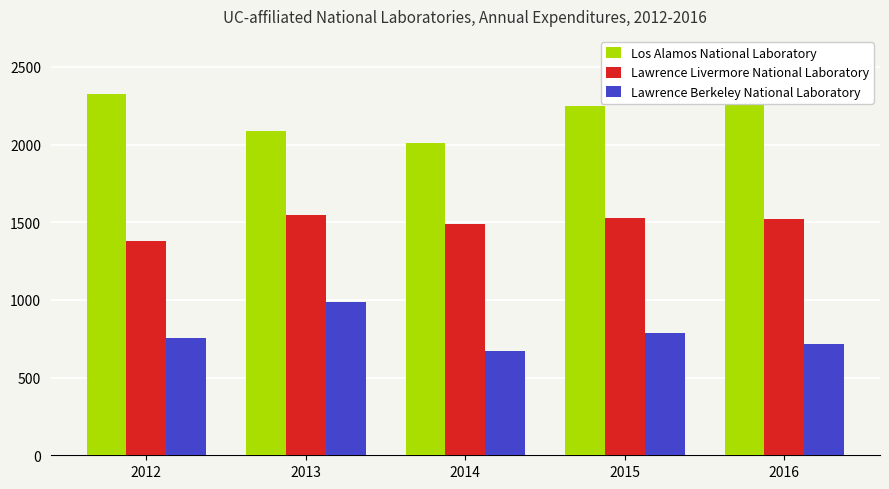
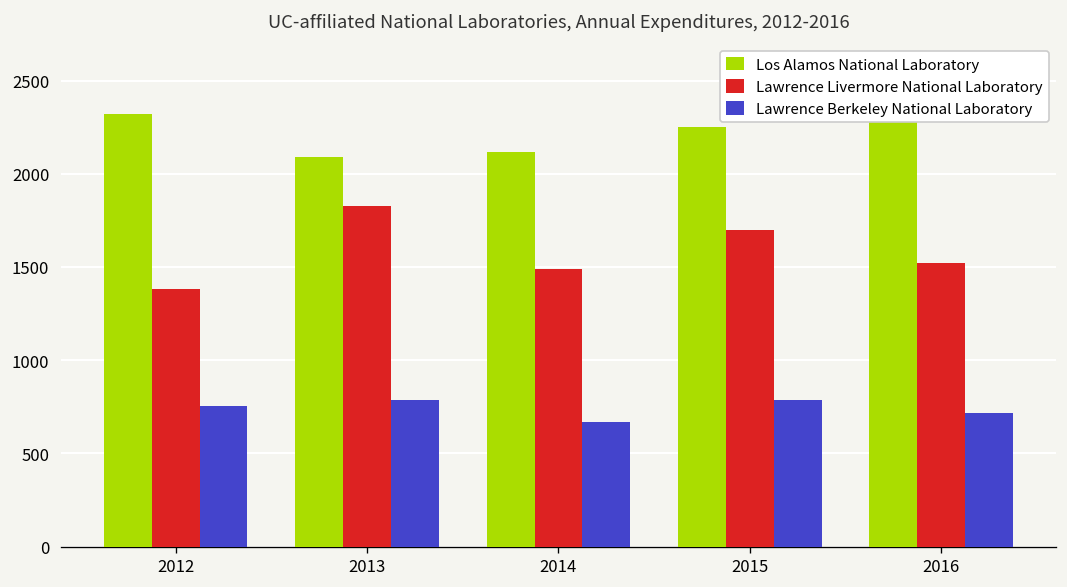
  {
    "Los Alamos National Laboratory": {
      "2012": 2320,
      "2013": 2090,
-     "2014": 2010,
+     "2014": 2120,
      "2015": 2250
    },
    "Lawrence Livermore National Laboratory": {
      "2012": 1380,
-     "2013": 1550,
+     "2013": 1830,
      "2014": 1490,
-     "2015": 1530,
+     "2015": 1700,
      "2016": 1520
    },
    "Lawrence Berkeley National Laboratory": {
      "2012": 750,
-     "2013": 990,
+     "2013": 790,
      "2014": 670,
      "2015": 790,
      "2016": 720
    }
  }
